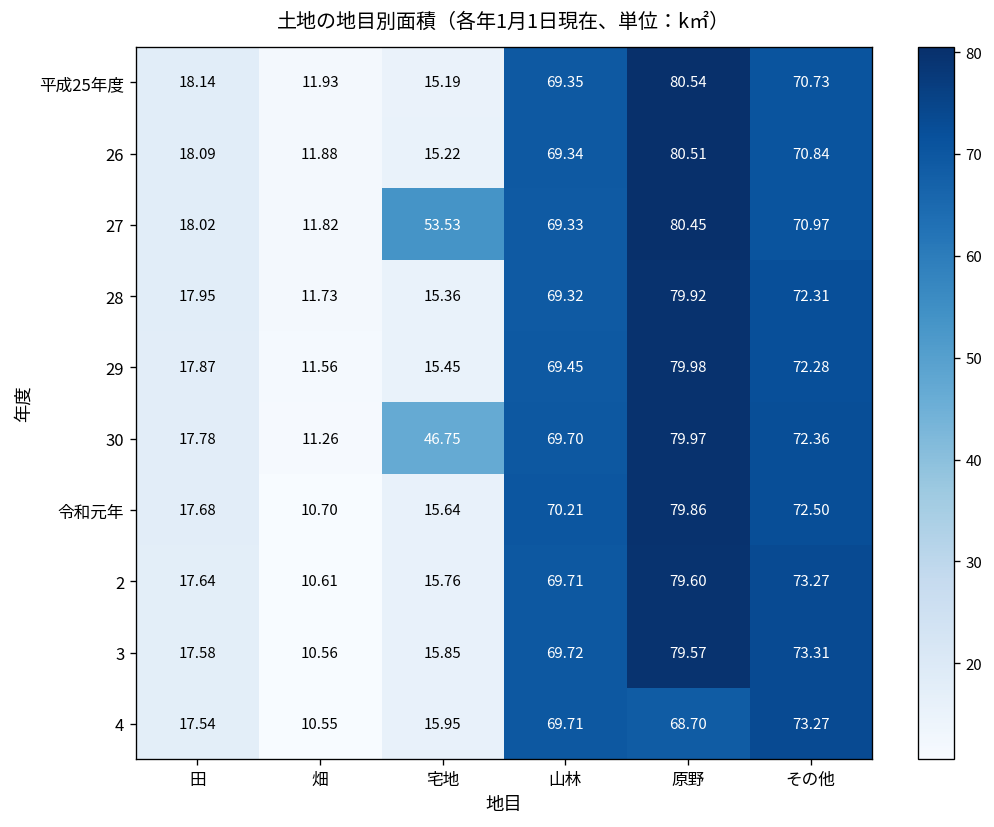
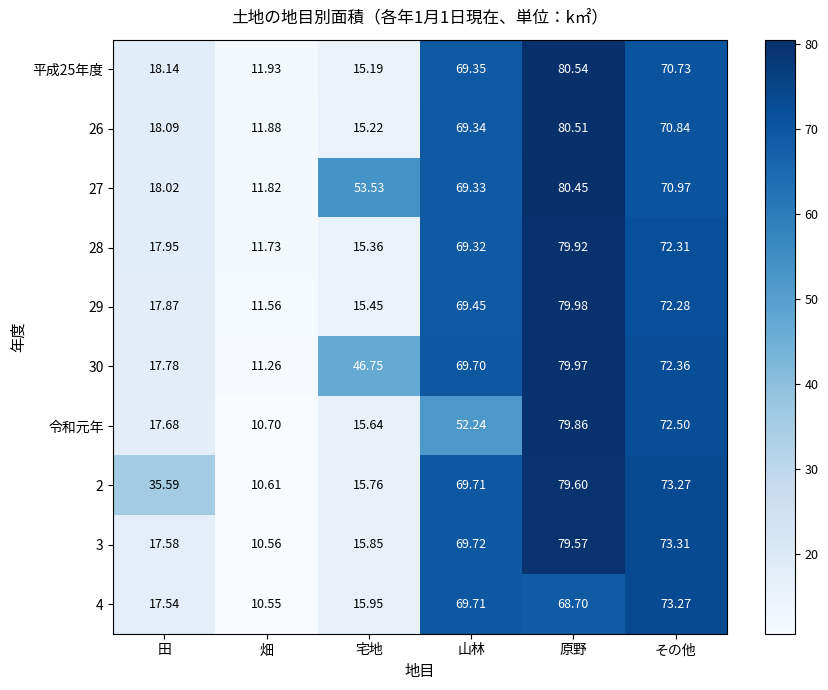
  {
    "平成25年度": {
      "田": 18.14,
      "畑": 11.93,
      "宅地": 15.19,
      "山林": 69.35,
      "原野": 80.54,
      "その他": 70.73
    },
    "26": {
      "田": 18.09,
      "畑": 11.88,
      "宅地": 15.22,
      "山林": 69.34,
      "原野": 80.51,
      "その他": 70.84
    },
    "27": {
      "田": 18.02,
      "畑": 11.82,
      "宅地": 53.53,
      "山林": 69.33,
      "原野": 80.45,
      "その他": 70.97
    },
    "28": {
      "田": 17.95,
      "畑": 11.73,
      "宅地": 15.36,
      "山林": 69.32,
      "原野": 79.92,
      "その他": 72.31
    },
    "29": {
      "田": 17.87,
      "畑": 11.56,
      "宅地": 15.45,
      "山林": 69.45,
      "原野": 79.98,
      "その他": 72.28
    },
    "30": {
      "田": 17.78,
      "畑": 11.26,
      "宅地": 46.75,
      "山林": 69.70,
      "原野": 79.97,
      "その他": 72.36
    },
    "令和元年": {
      "田": 17.68,
      "畑": 10.70,
      "宅地": 15.64,
-     "山林": 70.21,
+     "山林": 52.24,
      "原野": 79.86,
      "その他": 72.50
    },
    "2": {
-     "田": 17.64,
+     "田": 35.59,
      "畑": 10.61,
      "宅地": 15.76,
      "山林": 69.71,
      "原野": 79.60,
      "その他": 73.27
    },
    "3": {
      "田": 17.58,
      "畑": 10.56,
      "宅地": 15.85,
      "山林": 69.72,
      "原野": 79.57,
      "その他": 73.31
    },
    "4": {
      "田": 17.54,
      "畑": 10.55,
      "宅地": 15.95,
      "山林": 69.71,
      "原野": 68.70,
      "その他": 73.27
    }
  }
